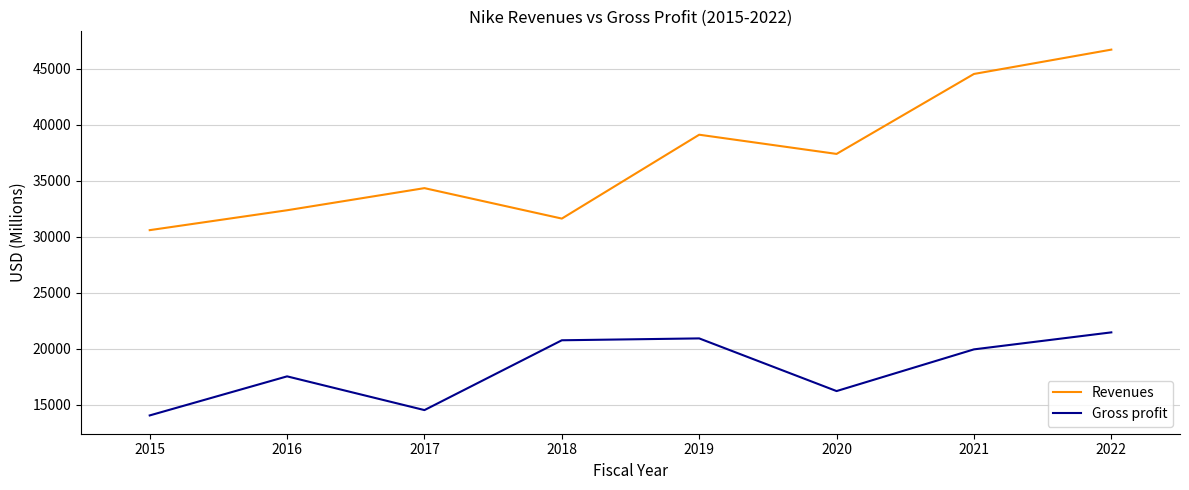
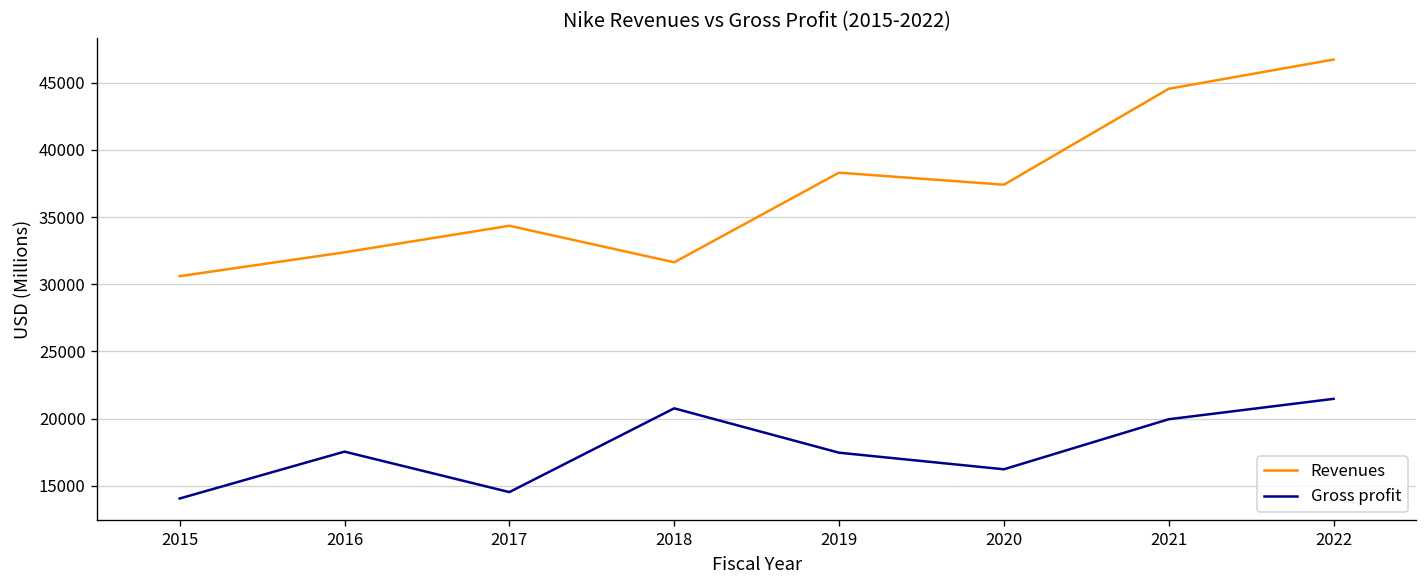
  {
    "Revenues": {
      "2015": 30600,
      "2016": 32400,
      "2017": 34400,
      "2018": 31600,
-     "2019": 39100,
+     "2019": 38300,
      "2020": 37400,
      "2021": 44500,
      "2022": 46700
    },
    "Gross profit": {
      "2015": 14100,
      "2016": 17600,
      "2017": 14500,
      "2018": 20800,
-     "2019": 20900,
+     "2019": 17500,
      "2020": 16200,
      "2021": 20000,
      "2022": 21500
    }
  }
